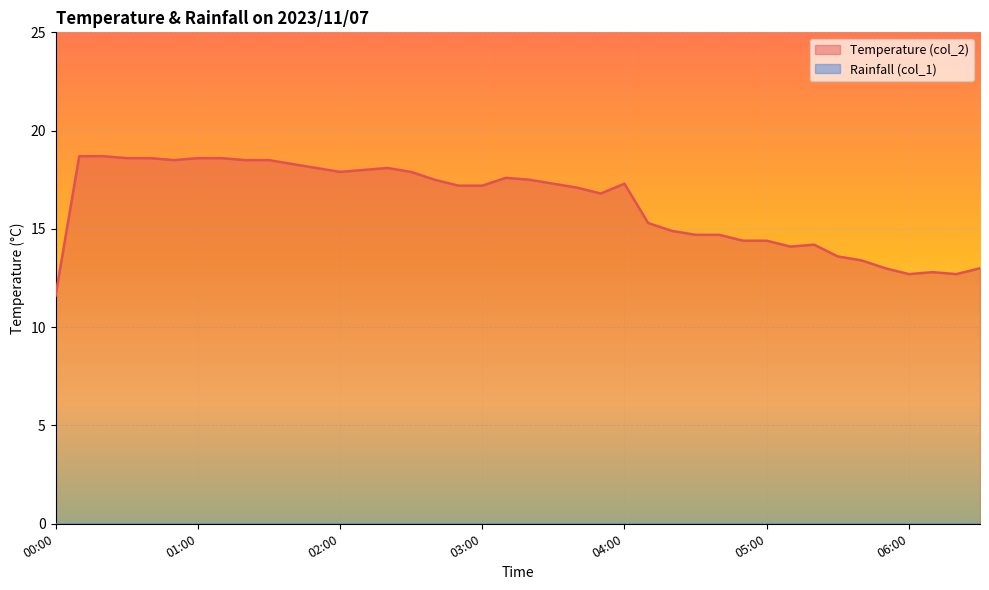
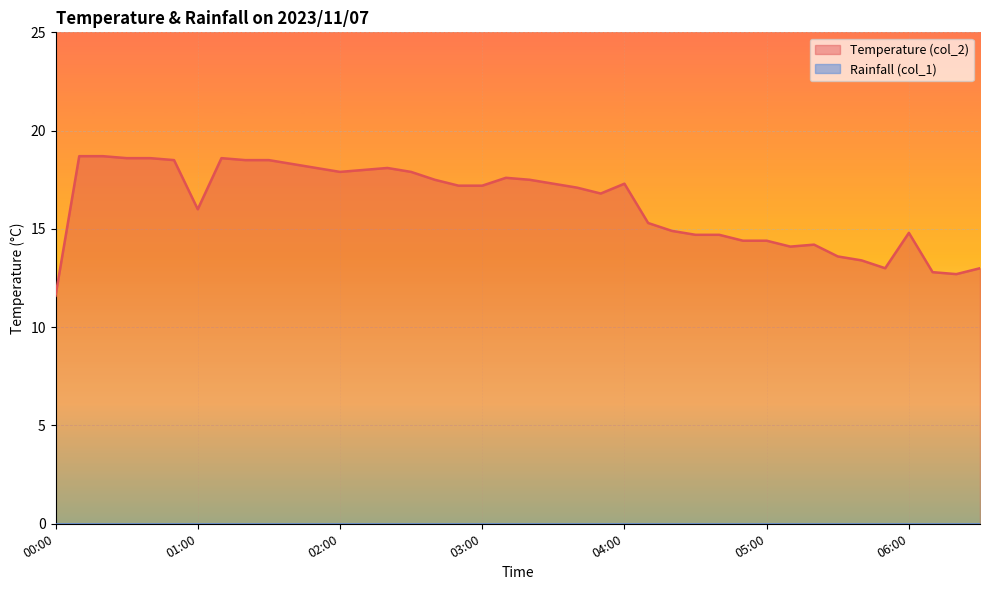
  {
    "Temperature (col_2)": {
      "00:00": 11.6,
-     "01:00": 18.6,
+     "01:00": 16.0,
      "02:00": 17.9,
      "03:00": 17.2,
      "04:00": 17.3,
      "05:00": 14.4,
-     "06:00": 12.7
+     "06:00": 14.8
    },
    "Rainfall (col_1)": {
      "00:00": 0.0,
      "01:00": 0.0,
      "02:00": 0.0,
      "03:00": 0.0,
      "04:00": 0.0,
      "05:00": 0.0,
      "06:00": 0.0
    }
  }
